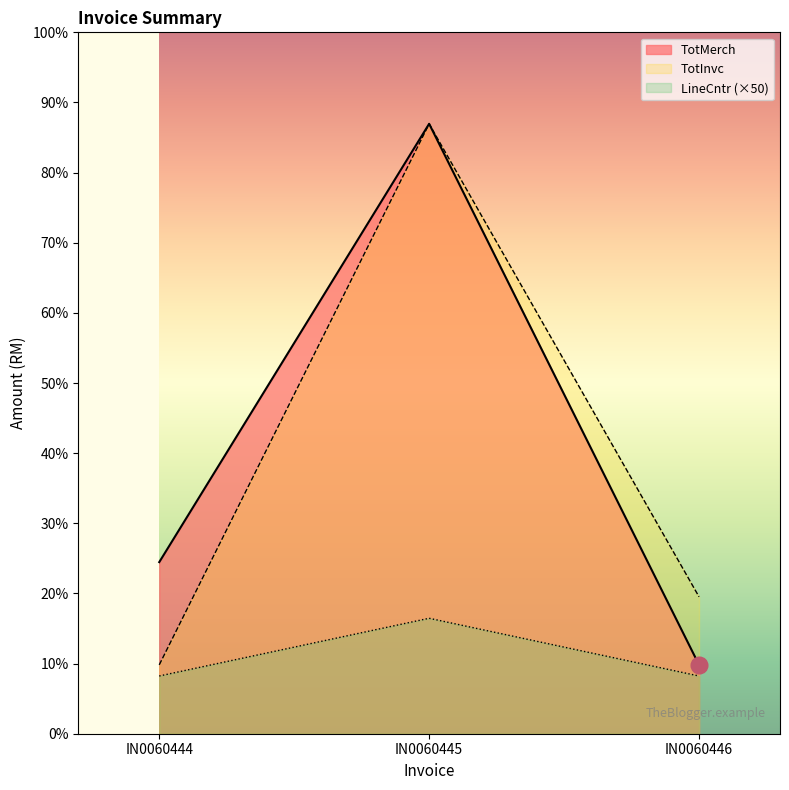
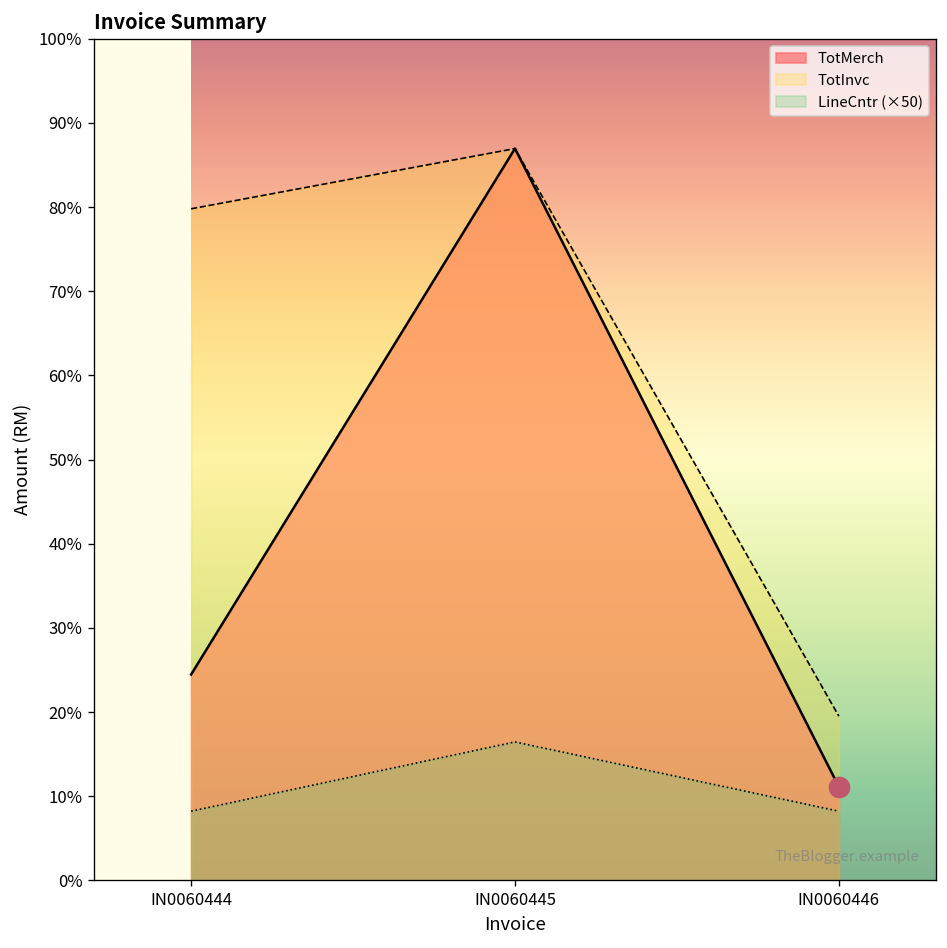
  {
    "TotMerch": {
      "IN0060444": "24%",
-     "IN0060446": "10%"
+     "IN0060446": "11%"
    },
    "TotInvc": {
-     "IN0060444": "10%",
+     "IN0060444": "80%",
      "IN0060446": "20%"
    },
    "LineCntr (×50)": {
      "IN0060444": "8%",
      "IN0060445": "16%",
      "IN0060446": "8%"
    }
  }
